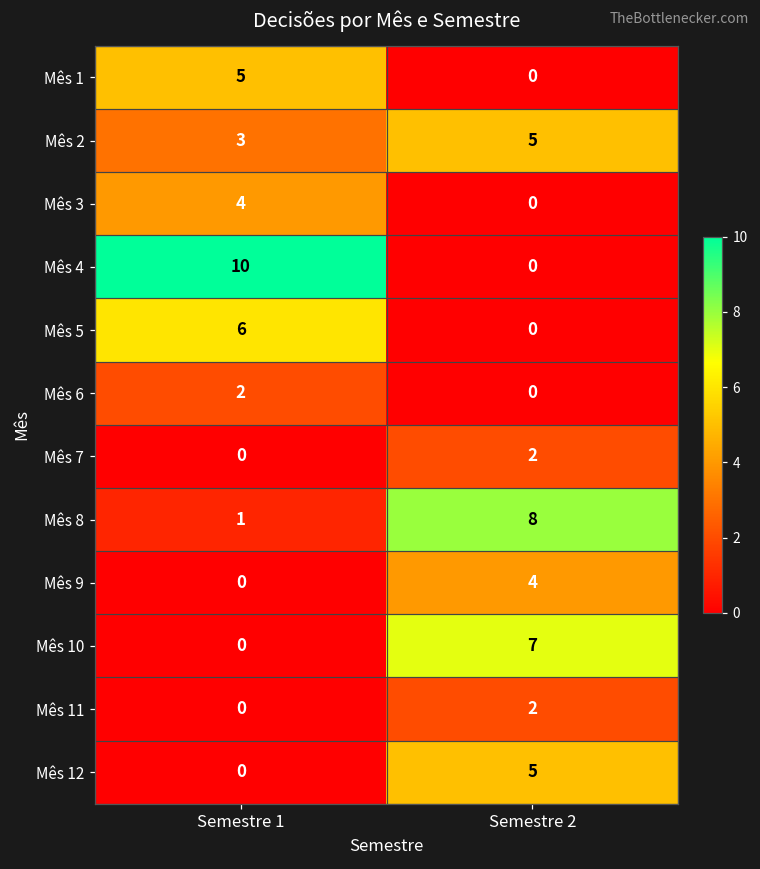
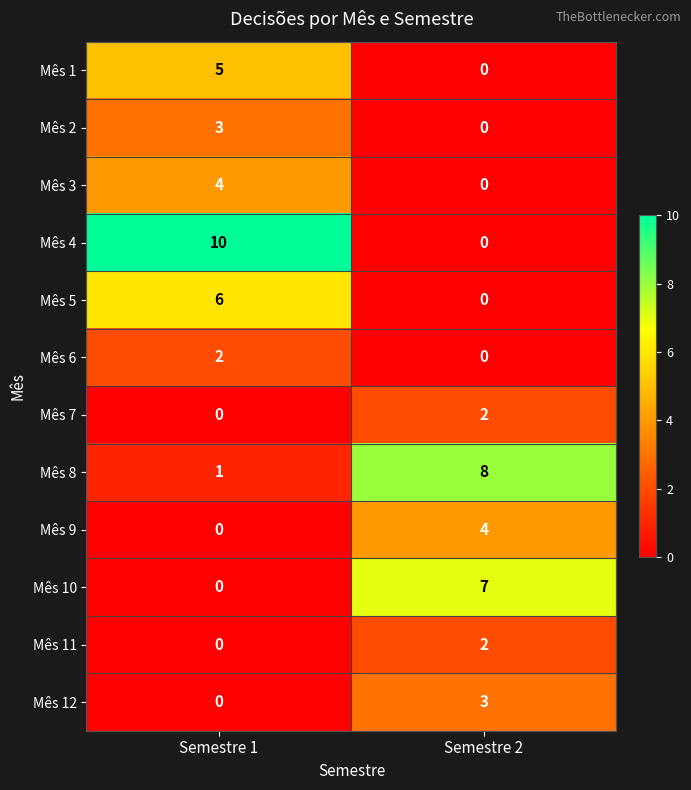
  {
    "Mês 1": {
      "Semestre 1": 5,
      "Semestre 2": 0
    },
    "Mês 2": {
      "Semestre 1": 3,
-     "Semestre 2": 5
+     "Semestre 2": 0
    },
    "Mês 3": {
      "Semestre 1": 4,
      "Semestre 2": 0
    },
    "Mês 4": {
      "Semestre 1": 10,
      "Semestre 2": 0
    },
    "Mês 5": {
      "Semestre 1": 6,
      "Semestre 2": 0
    },
    "Mês 6": {
      "Semestre 1": 2,
      "Semestre 2": 0
    },
    "Mês 7": {
      "Semestre 1": 0,
      "Semestre 2": 2
    },
    "Mês 8": {
      "Semestre 1": 1,
      "Semestre 2": 8
    },
    "Mês 9": {
      "Semestre 1": 0,
      "Semestre 2": 4
    },
    "Mês 10": {
      "Semestre 1": 0,
      "Semestre 2": 7
    },
    "Mês 11": {
      "Semestre 1": 0,
      "Semestre 2": 2
    },
    "Mês 12": {
      "Semestre 1": 0,
-     "Semestre 2": 5
+     "Semestre 2": 3
    }
  }
